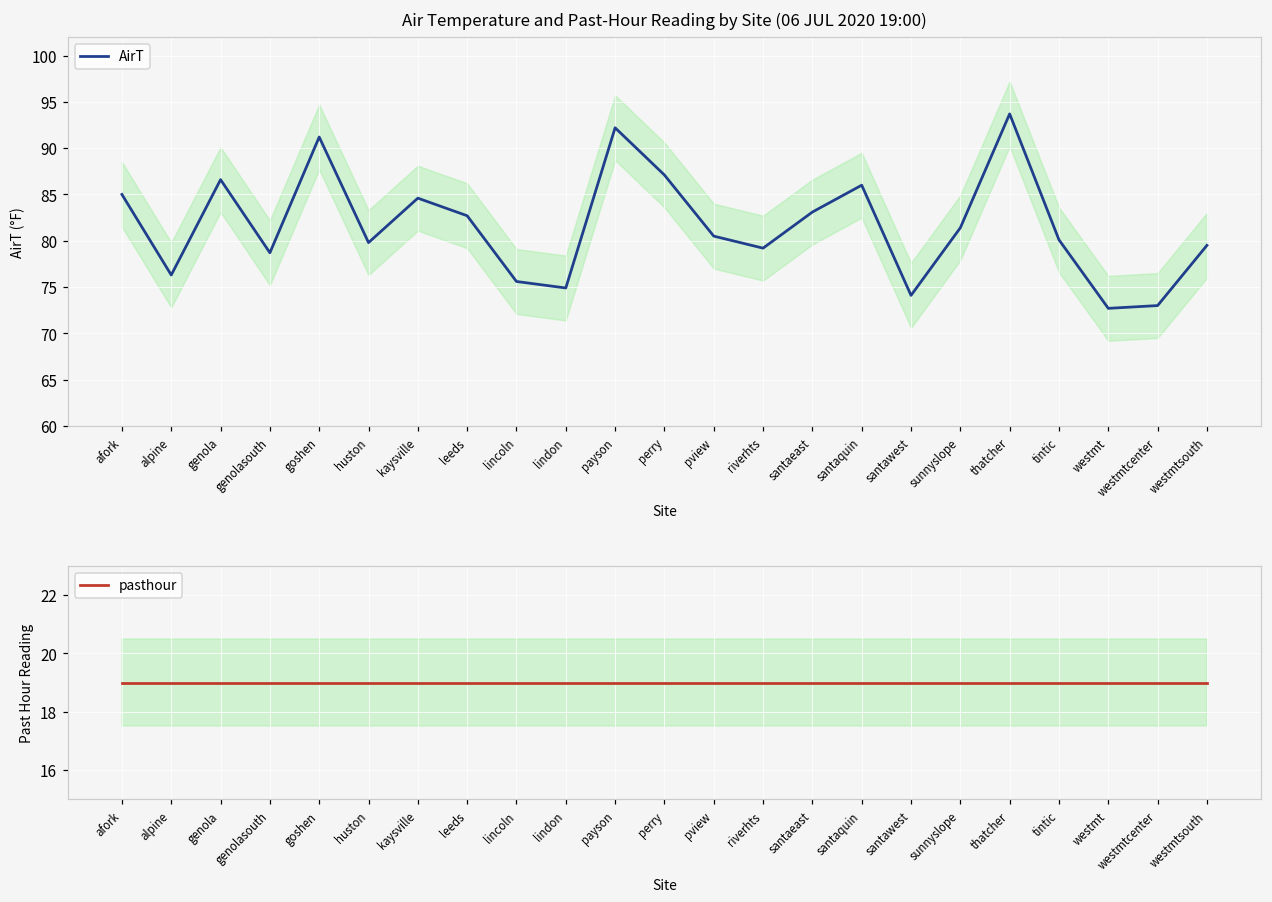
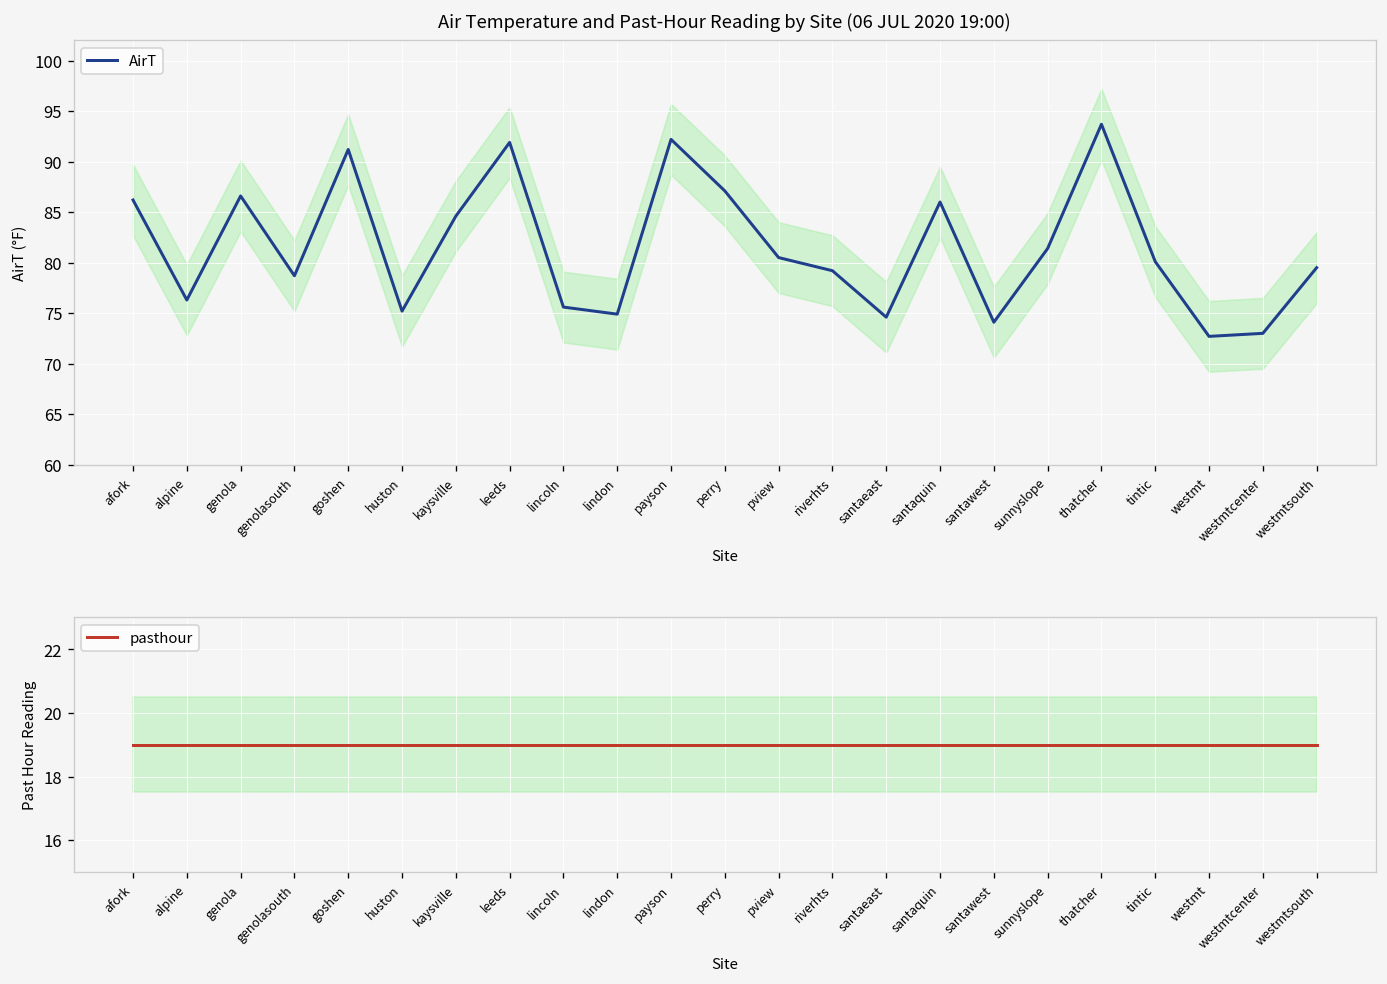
  {
    "Air Temperature and Past-Hour Reading by Site (06 JUL 2020 19:00)": {
      "AirT": {
-       "afork": 85,
+       "afork": 86,
        "alpine": 76,
        "genola": 87,
        "genolasouth": 79,
        "goshen": 91,
-       "huston": 80,
+       "huston": 75,
        "kaysville": 85,
-       "leeds": 83,
+       "leeds": 92,
        "lincoln": 76,
        "lindon": 75,
        "payson": 92,
        "perry": 87,
        "pview": 81,
        "riverhts": 79,
-       "santaeast": 83,
+       "santaeast": 75,
        "santaquin": 86,
        "santawest": 74,
        "sunnyslope": 81,
        "thatcher": 94,
        "tintic": 80,
        "westmt": 73,
        "westmtcenter": 73,
        "westmtsouth": 80
      }
    }
  }
